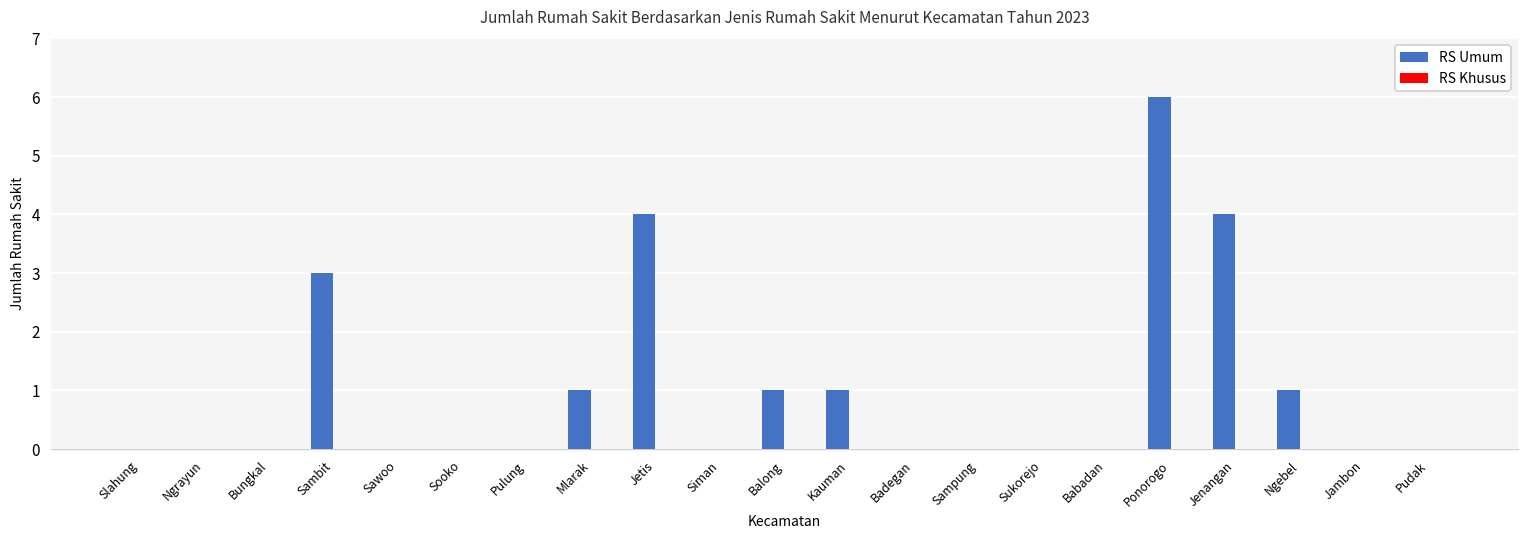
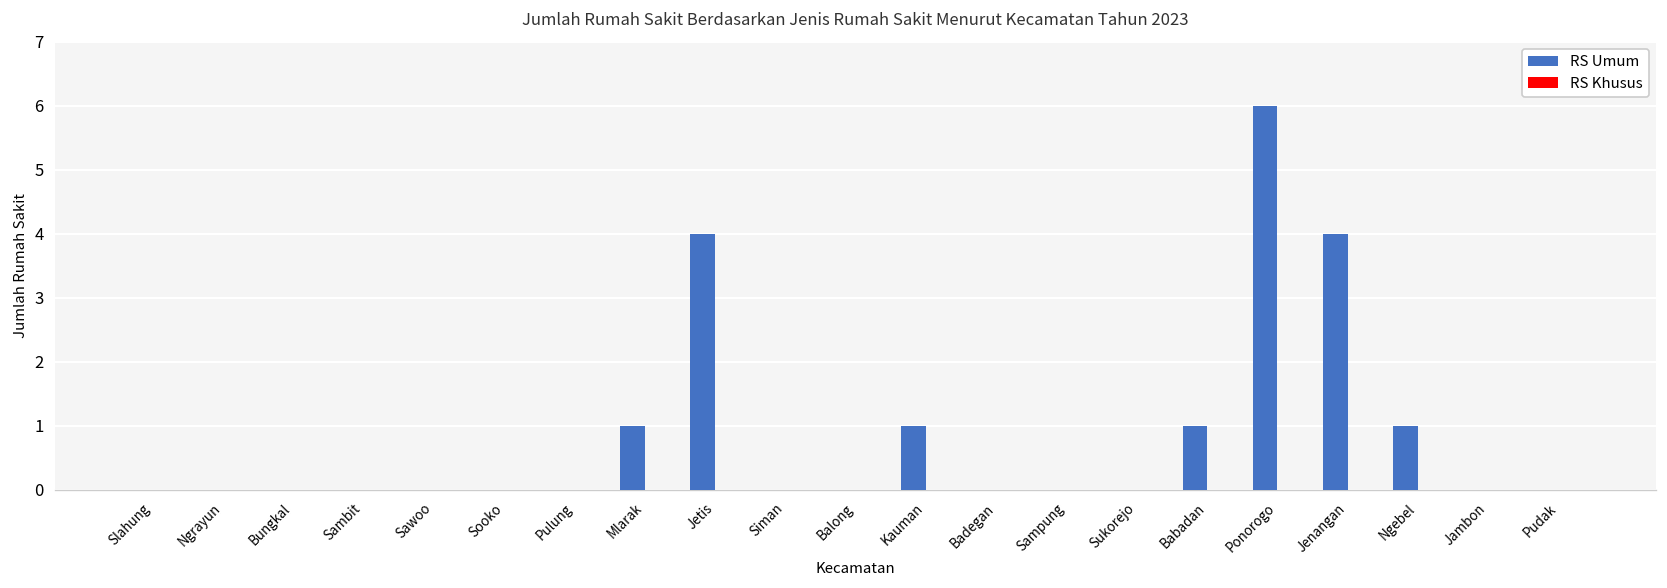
  {
    "RS Umum": {
      "Slahung": 0,
      "Ngrayun": 0,
      "Bungkal": 0,
-     "Sambit": 3,
+     "Sambit": 0,
      "Sawoo": 0,
      "Sooko": 0,
      "Pulung": 0,
      "Mlarak": 1,
      "Jetis": 4,
      "Siman": 0,
-     "Balong": 1,
+     "Balong": 0,
      "Kauman": 1,
      "Badegan": 0,
      "Sampung": 0,
      "Sukorejo": 0,
-     "Babadan": 0,
+     "Babadan": 1,
      "Ponorogo": 6,
      "Jenangan": 4,
      "Ngebel": 1,
      "Jambon": 0,
      "Pudak": 0
    },
    "RS Khusus": {
      "Slahung": 0,
      "Ngrayun": 0,
      "Bungkal": 0,
      "Sambit": 0,
      "Sawoo": 0,
      "Sooko": 0,
      "Pulung": 0,
      "Mlarak": 0,
      "Jetis": 0,
      "Siman": 0,
      "Balong": 0,
      "Kauman": 0,
      "Badegan": 0,
      "Sampung": 0,
      "Sukorejo": 0,
      "Babadan": 0,
      "Ponorogo": 0,
      "Jenangan": 0,
      "Ngebel": 0,
      "Jambon": 0,
      "Pudak": 0
    }
  }
